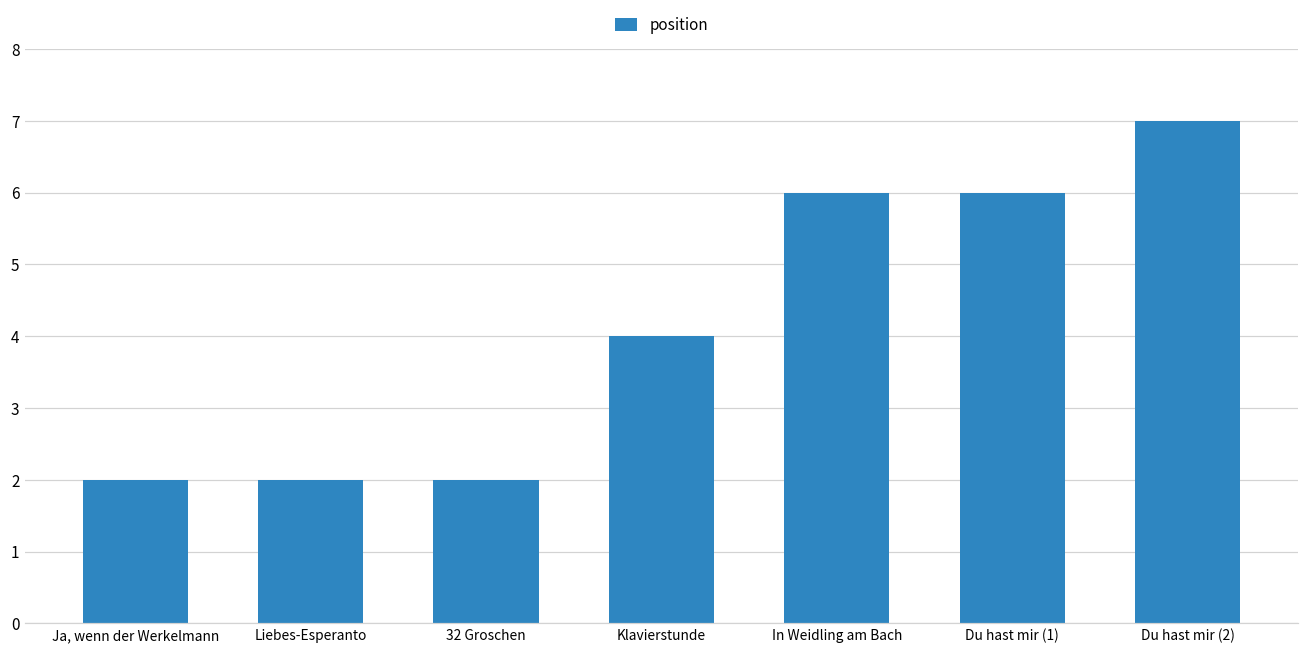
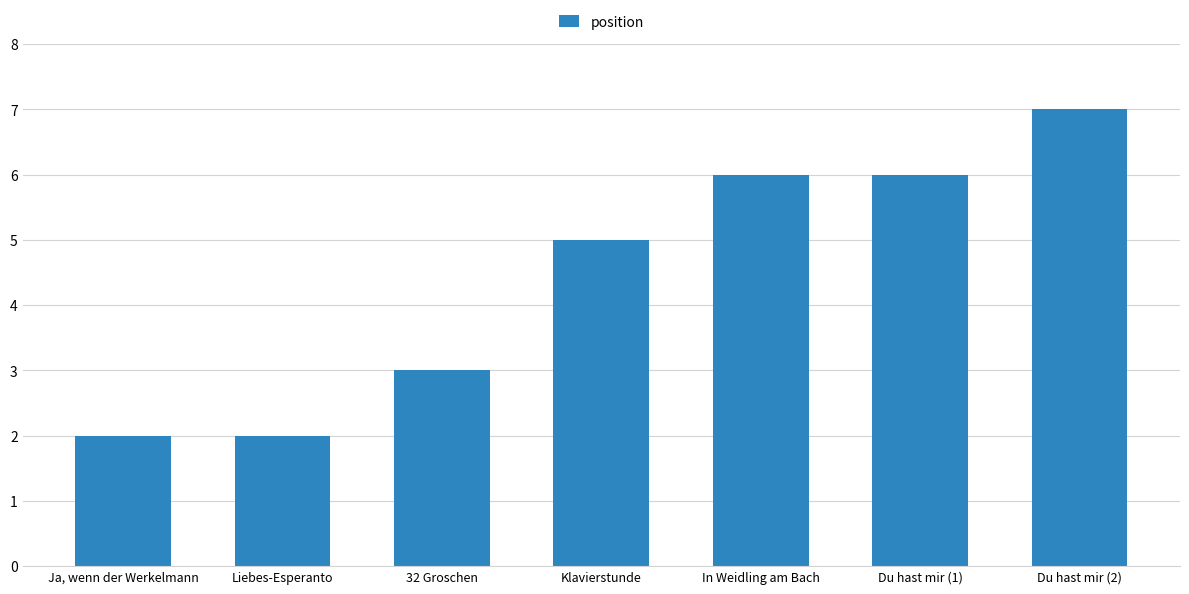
  {
    "Ja, wenn der Werkelmann": 2,
    "Liebes-Esperanto": 2,
-   "32 Groschen": 2,
-   "Klavierstunde": 4,
+   "32 Groschen": 3,
+   "Klavierstunde": 5,
    "In Weidling am Bach": 6,
    "Du hast mir (1)": 6,
    "Du hast mir (2)": 7
  }
